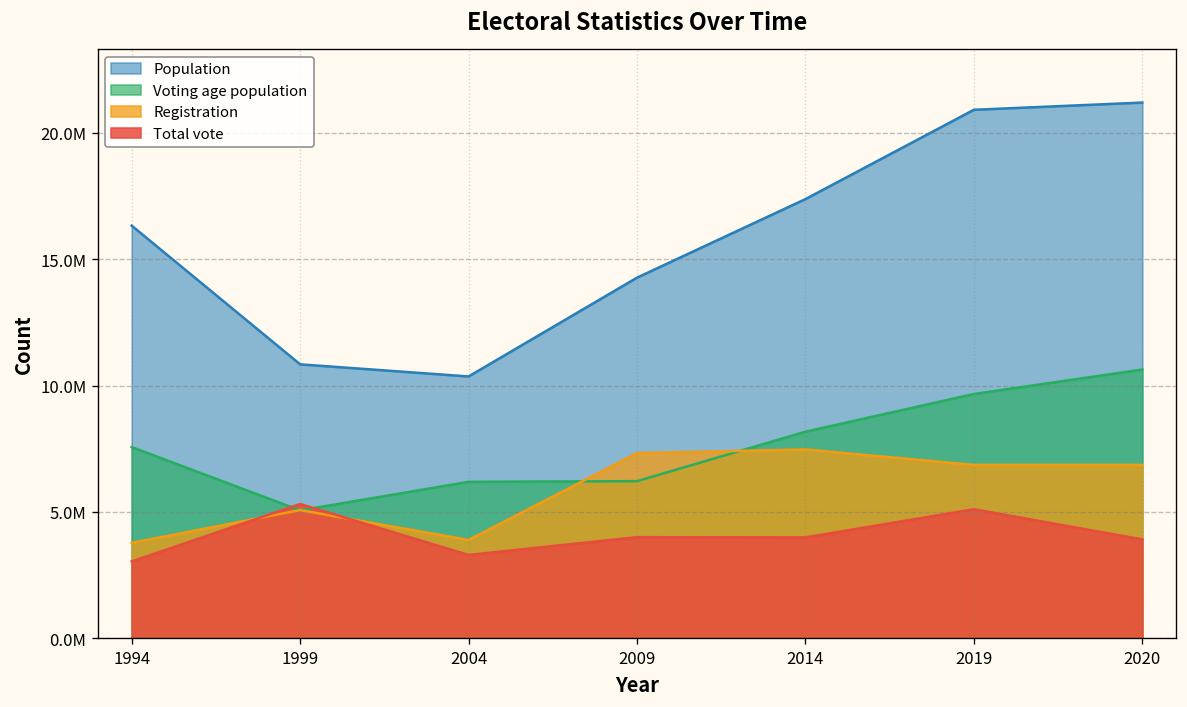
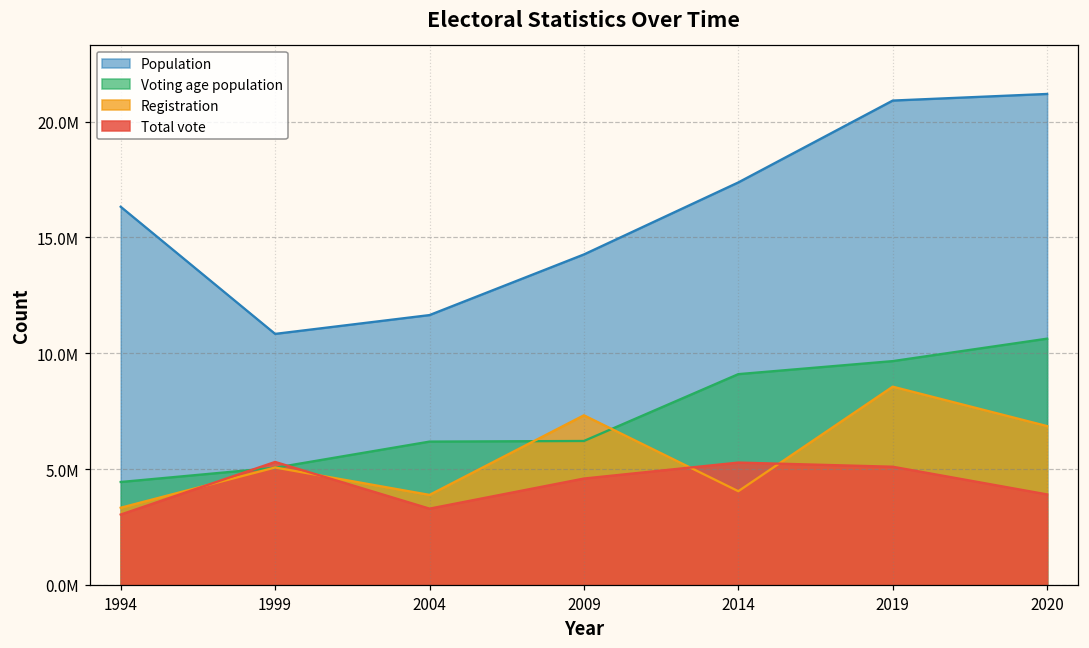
  {
    "Population": {
      "1994": 16300000,
      "1999": 10800000,
-     "2004": 10400000,
+     "2004": 11700000,
      "2009": 14300000,
      "2014": 17400000,
      "2019": 20900000,
      "2020": 21200000
    },
    "Voting age population": {
-     "1994": 7600000,
+     "1994": 4400000,
      "2004": 6200000,
      "2009": 6200000,
-     "2014": 8200000,
+     "2014": 9100000,
      "2019": 9700000,
      "2020": 10600000
    },
    "Registration": {
-     "1994": 3800000,
+     "1994": 3300000,
      "2004": 3900000,
      "2009": 7300000,
-     "2014": 7500000,
-     "2019": 6900000,
+     "2014": 4000000,
+     "2019": 8600000,
      "2020": 6900000
    },
    "Total vote": {
      "1994": 3000000,
      "1999": 5300000,
      "2004": 3300000,
-     "2009": 4000000,
-     "2014": 4000000,
+     "2009": 4600000,
+     "2014": 5300000,
      "2019": 5100000,
      "2020": 3900000
    }
  }
